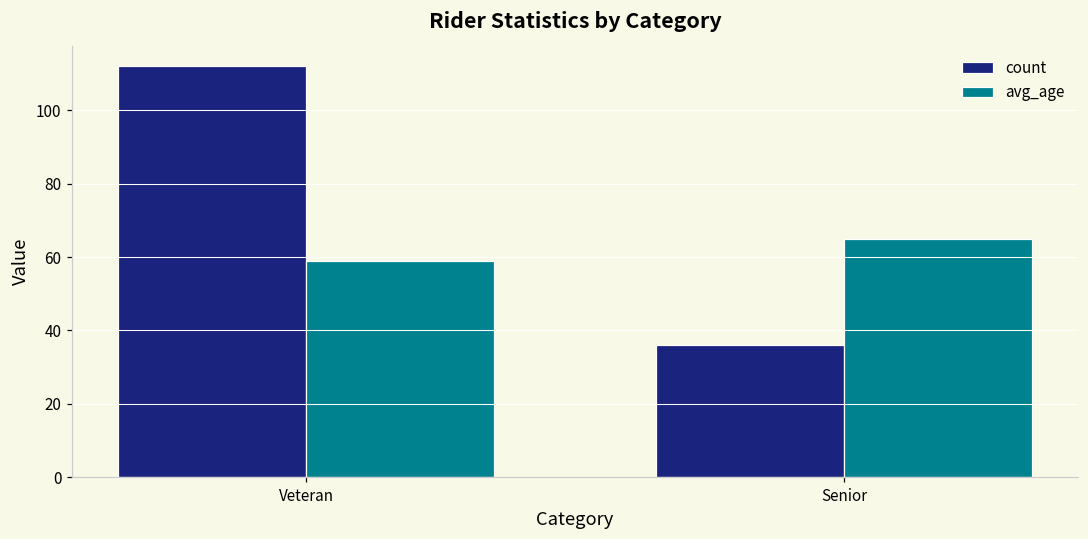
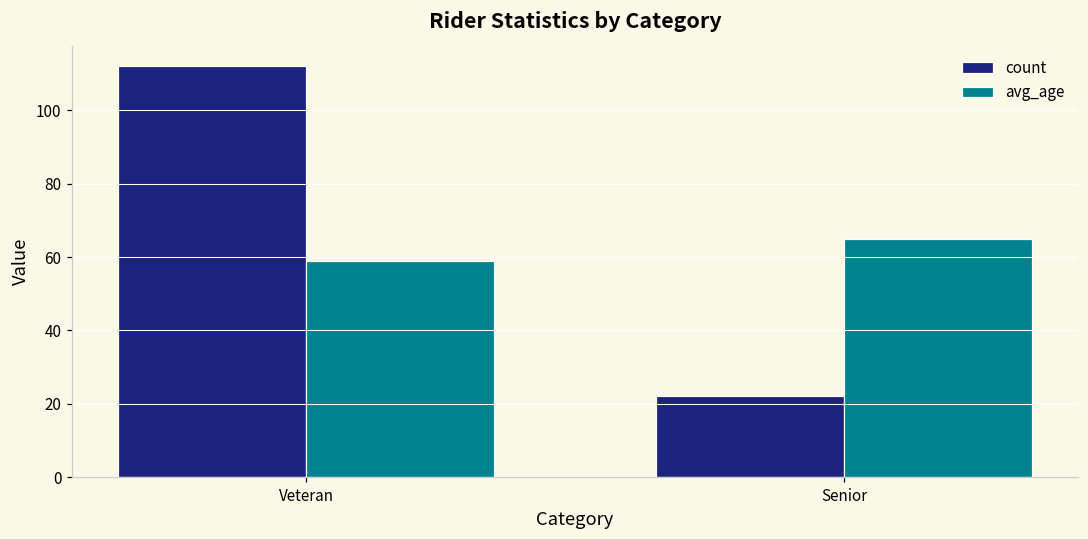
  {
    "count": {
      "Veteran": 112,
-     "Senior": 36
+     "Senior": 22
    },
    "avg_age": {
      "Veteran": 59,
      "Senior": 65
    }
  }
